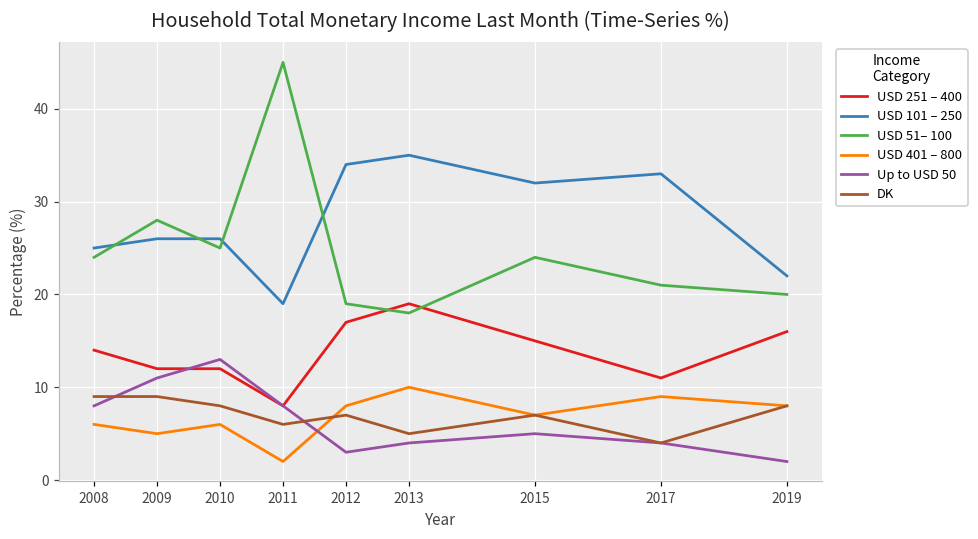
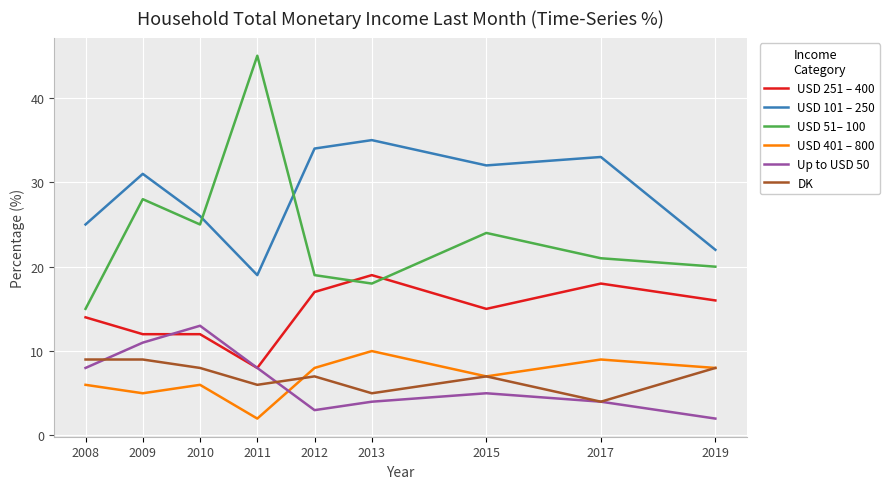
  {
    "USD 251 – 400": {
      "2008": 14,
      "2009": 12,
      "2010": 12,
      "2012": 17,
      "2013": 19,
      "2015": 15,
-     "2017": 11,
+     "2017": 18,
      "2019": 16
    },
    "USD 101 – 250": {
      "2008": 25,
-     "2009": 26,
+     "2009": 31,
      "2010": 26,
      "2011": 19,
      "2012": 34,
      "2013": 35,
      "2015": 32,
      "2017": 33,
      "2019": 22
    },
    "USD 51– 100": {
-     "2008": 24,
+     "2008": 15,
      "2009": 28,
      "2010": 25,
      "2011": 45,
      "2012": 19,
      "2013": 18,
      "2015": 24,
      "2017": 21,
      "2019": 20
    },
    "USD 401 – 800": {
      "2008": 6,
      "2009": 5,
      "2010": 6,
      "2011": 2,
      "2012": 8,
      "2013": 10,
      "2017": 9
    },
    "Up to USD 50": {
      "2008": 8,
      "2009": 11,
      "2010": 13,
      "2012": 3,
      "2013": 4,
      "2015": 5,
      "2019": 2
    },
    "DK": {
      "2008": 9,
      "2009": 9,
      "2010": 8,
      "2011": 6,
      "2012": 7,
      "2013": 5
    }
  }
